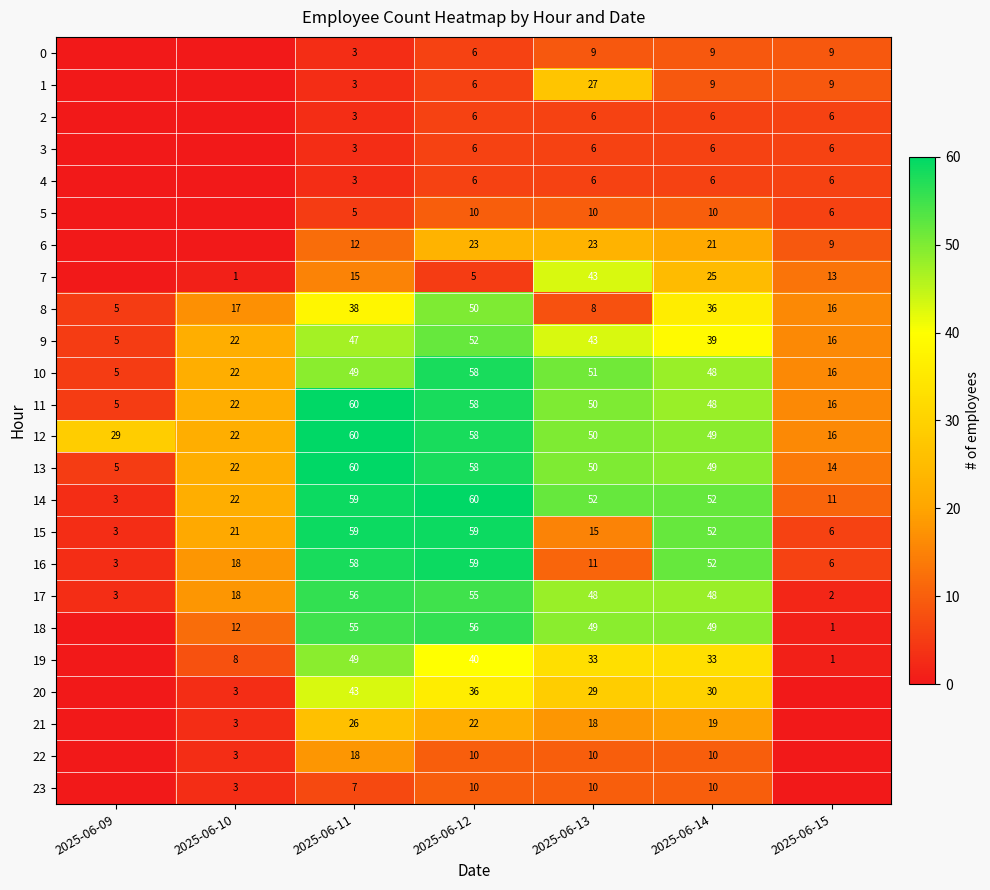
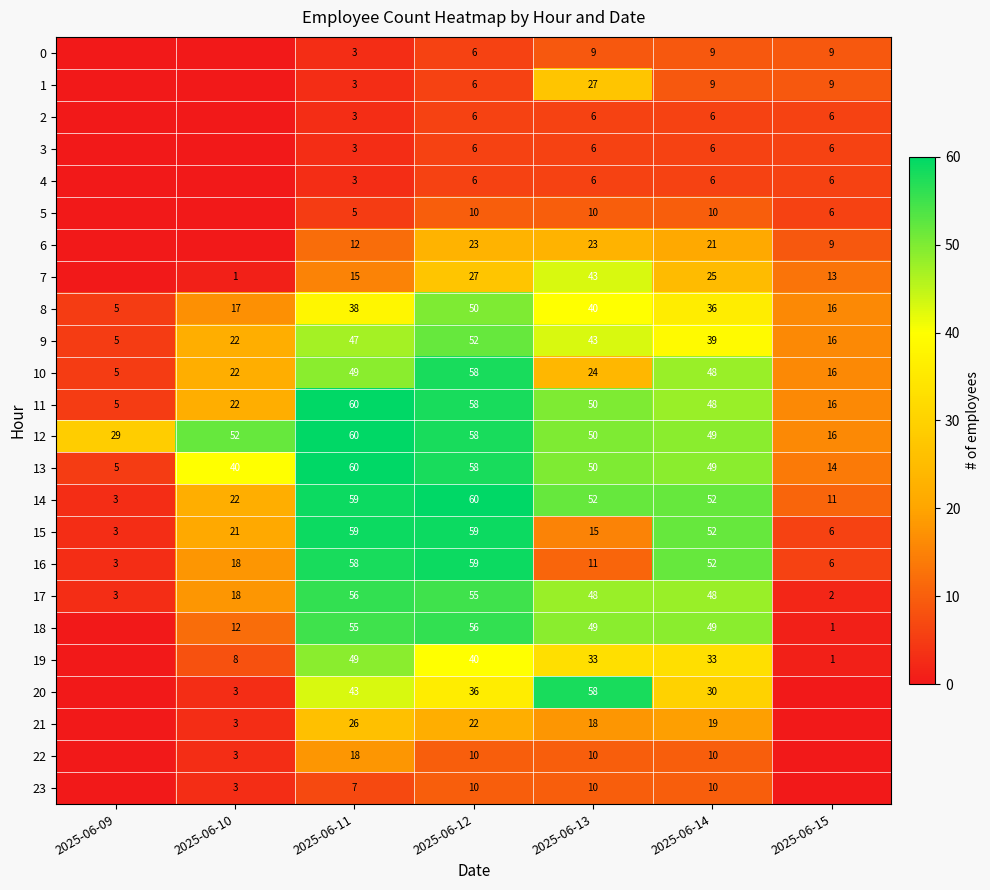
  {
    "0": {
      "2025-06-11": 3,
      "2025-06-12": 6,
      "2025-06-13": 9,
      "2025-06-14": 9,
      "2025-06-15": 9
    },
    "1": {
      "2025-06-11": 3,
      "2025-06-12": 6,
      "2025-06-13": 27,
      "2025-06-14": 9,
      "2025-06-15": 9
    },
    "2": {
      "2025-06-11": 3,
      "2025-06-12": 6,
      "2025-06-13": 6,
      "2025-06-14": 6,
      "2025-06-15": 6
    },
    "3": {
      "2025-06-11": 3,
      "2025-06-12": 6,
      "2025-06-13": 6,
      "2025-06-14": 6,
      "2025-06-15": 6
    },
    "4": {
      "2025-06-11": 3,
      "2025-06-12": 6,
      "2025-06-13": 6,
      "2025-06-14": 6,
      "2025-06-15": 6
    },
    "5": {
      "2025-06-11": 5,
      "2025-06-12": 10,
      "2025-06-13": 10,
      "2025-06-14": 10,
      "2025-06-15": 6
    },
    "6": {
      "2025-06-11": 12,
      "2025-06-12": 23,
      "2025-06-13": 23,
      "2025-06-14": 21,
      "2025-06-15": 9
    },
    "7": {
      "2025-06-10": 1,
      "2025-06-11": 15,
-     "2025-06-12": 5,
+     "2025-06-12": 27,
      "2025-06-13": 43,
      "2025-06-14": 25,
      "2025-06-15": 13
    },
    "8": {
      "2025-06-09": 5,
      "2025-06-10": 17,
      "2025-06-11": 38,
      "2025-06-12": 50,
-     "2025-06-13": 8,
+     "2025-06-13": 40,
      "2025-06-14": 36,
      "2025-06-15": 16
    },
    "9": {
      "2025-06-09": 5,
      "2025-06-10": 22,
      "2025-06-11": 47,
      "2025-06-12": 52,
      "2025-06-13": 43,
      "2025-06-14": 39,
      "2025-06-15": 16
    },
    "10": {
      "2025-06-09": 5,
      "2025-06-10": 22,
      "2025-06-11": 49,
      "2025-06-12": 58,
-     "2025-06-13": 51,
+     "2025-06-13": 24,
      "2025-06-14": 48,
      "2025-06-15": 16
    },
    "11": {
      "2025-06-09": 5,
      "2025-06-10": 22,
      "2025-06-11": 60,
      "2025-06-12": 58,
      "2025-06-13": 50,
      "2025-06-14": 48,
      "2025-06-15": 16
    },
    "12": {
      "2025-06-09": 29,
-     "2025-06-10": 22,
+     "2025-06-10": 52,
      "2025-06-11": 60,
      "2025-06-12": 58,
      "2025-06-13": 50,
      "2025-06-14": 49,
      "2025-06-15": 16
    },
    "13": {
      "2025-06-09": 5,
-     "2025-06-10": 22,
+     "2025-06-10": 40,
      "2025-06-11": 60,
      "2025-06-12": 58,
      "2025-06-13": 50,
      "2025-06-14": 49,
      "2025-06-15": 14
    },
    "14": {
      "2025-06-09": 3,
      "2025-06-10": 22,
      "2025-06-11": 59,
      "2025-06-12": 60,
      "2025-06-13": 52,
      "2025-06-14": 52,
      "2025-06-15": 11
    },
    "15": {
      "2025-06-09": 3,
      "2025-06-10": 21,
      "2025-06-11": 59,
      "2025-06-12": 59,
      "2025-06-13": 15,
      "2025-06-14": 52,
      "2025-06-15": 6
    },
    "16": {
      "2025-06-09": 3,
      "2025-06-10": 18,
      "2025-06-11": 58,
      "2025-06-12": 59,
      "2025-06-13": 11,
      "2025-06-14": 52,
      "2025-06-15": 6
    },
    "17": {
      "2025-06-09": 3,
      "2025-06-10": 18,
      "2025-06-11": 56,
      "2025-06-12": 55,
      "2025-06-13": 48,
      "2025-06-14": 48,
      "2025-06-15": 2
    },
    "18": {
      "2025-06-10": 12,
      "2025-06-11": 55,
      "2025-06-12": 56,
      "2025-06-13": 49,
      "2025-06-14": 49,
      "2025-06-15": 1
    },
    "19": {
      "2025-06-10": 8,
      "2025-06-11": 49,
      "2025-06-12": 40,
      "2025-06-13": 33,
      "2025-06-14": 33,
      "2025-06-15": 1
    },
    "20": {
      "2025-06-10": 3,
      "2025-06-11": 43,
      "2025-06-12": 36,
-     "2025-06-13": 29,
+     "2025-06-13": 58,
      "2025-06-14": 30
    },
    "21": {
      "2025-06-10": 3,
      "2025-06-11": 26,
      "2025-06-12": 22,
      "2025-06-13": 18,
      "2025-06-14": 19
    },
    "22": {
      "2025-06-10": 3,
      "2025-06-11": 18,
      "2025-06-12": 10,
      "2025-06-13": 10,
      "2025-06-14": 10
    },
    "23": {
      "2025-06-10": 3,
      "2025-06-11": 7,
      "2025-06-12": 10,
      "2025-06-13": 10,
      "2025-06-14": 10
    }
  }
